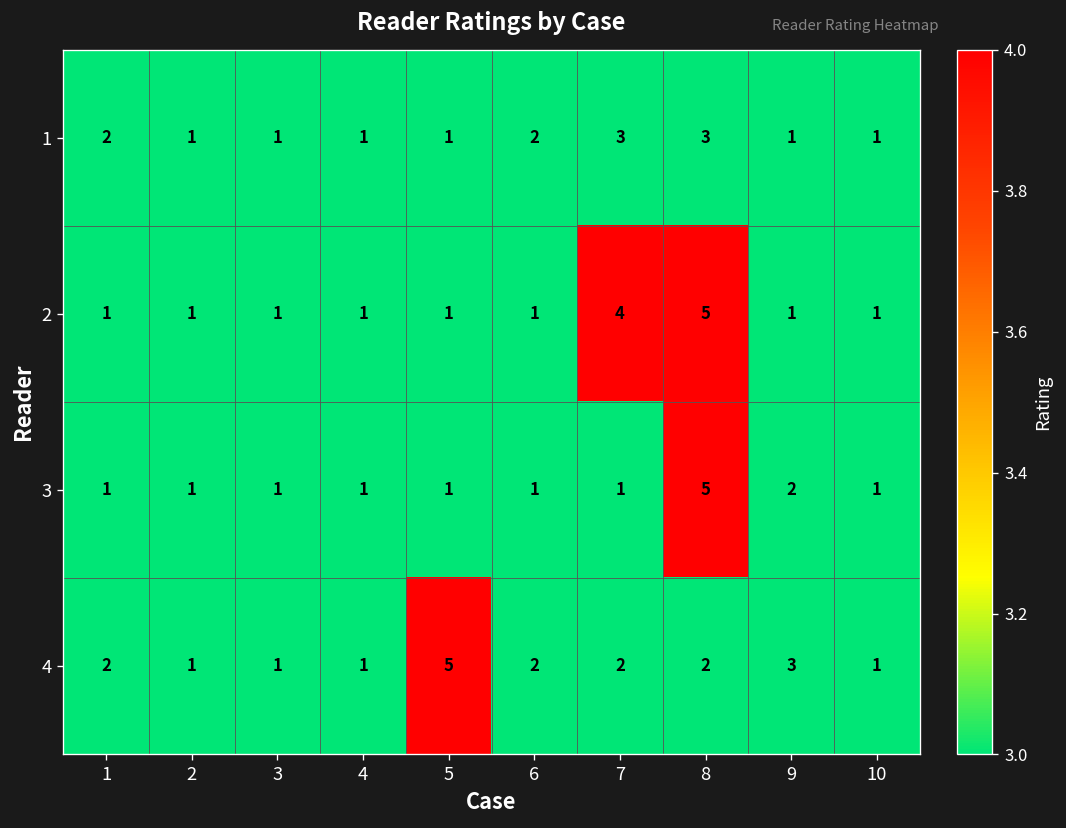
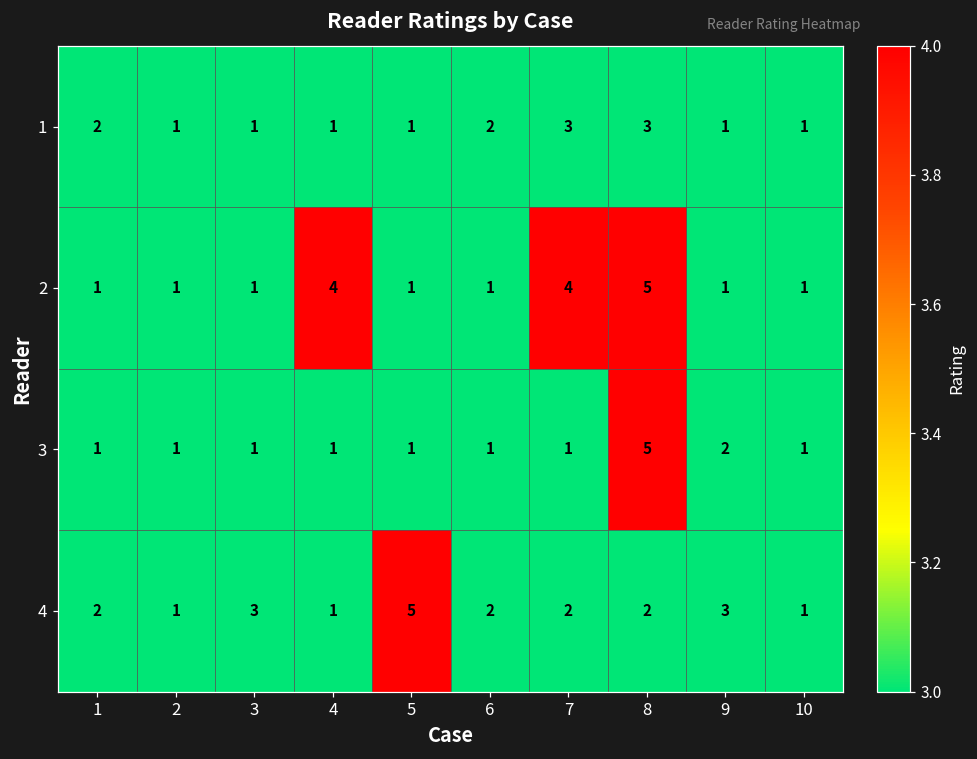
  {
    "1": {
      "1": 2,
      "2": 1,
      "3": 1,
      "4": 1,
      "5": 1,
      "6": 2,
      "7": 3,
      "8": 3,
      "9": 1,
      "10": 1
    },
    "2": {
      "1": 1,
      "2": 1,
      "3": 1,
-     "4": 1,
+     "4": 4,
      "5": 1,
      "6": 1,
      "7": 4,
      "8": 5,
      "9": 1,
      "10": 1
    },
    "3": {
      "1": 1,
      "2": 1,
      "3": 1,
      "4": 1,
      "5": 1,
      "6": 1,
      "7": 1,
      "8": 5,
      "9": 2,
      "10": 1
    },
    "4": {
      "1": 2,
      "2": 1,
-     "3": 1,
+     "3": 3,
      "4": 1,
      "5": 5,
      "6": 2,
      "7": 2,
      "8": 2,
      "9": 3,
      "10": 1
    }
  }
